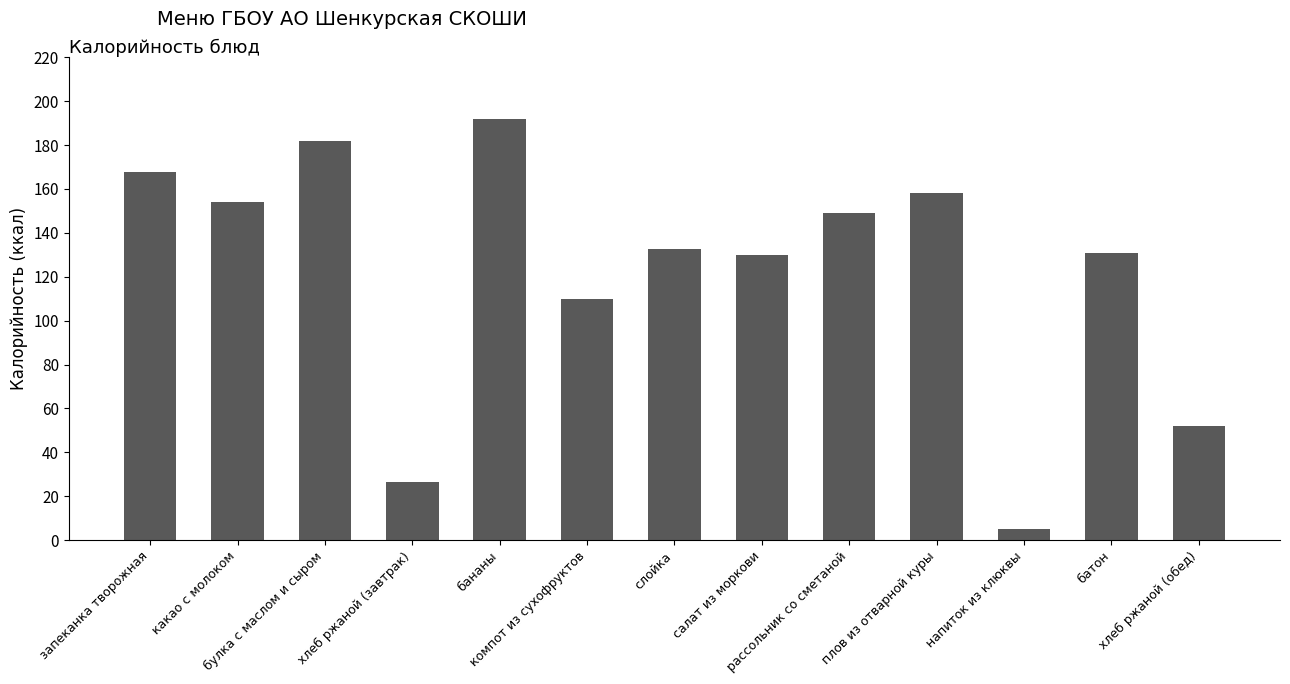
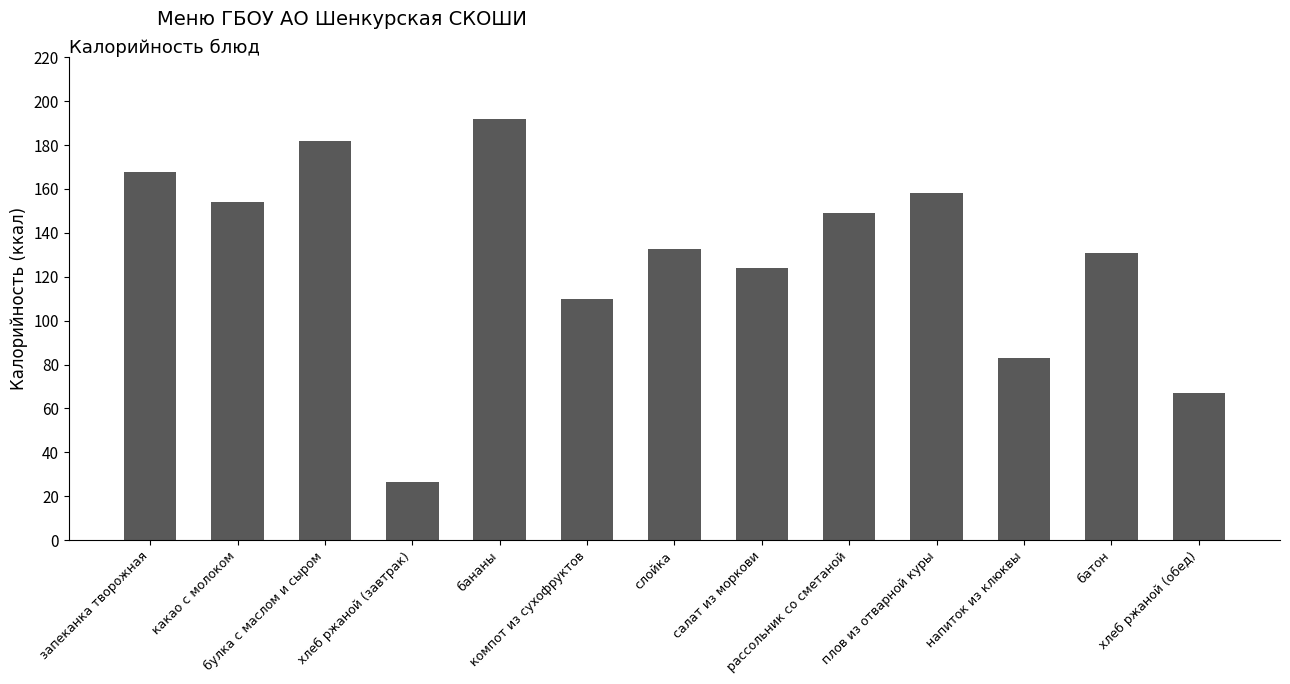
  {
    "запеканка творожная": 168,
    "какао с молоком": 154,
    "булка с маслом и сыром": 182,
    "хлеб ржаной (завтрак)": 26,
    "бананы": 192,
    "компот из сухофруктов": 110,
    "слойка": 133,
-   "салат из моркови": 130,
+   "салат из моркови": 124,
    "рассольник со сметаной": 149,
    "плов из отварной куры": 158,
-   "напиток из клюквы": 5,
+   "напиток из клюквы": 83,
    "батон": 131,
-   "хлеб ржаной (обед)": 52
+   "хлеб ржаной (обед)": 67
  }
